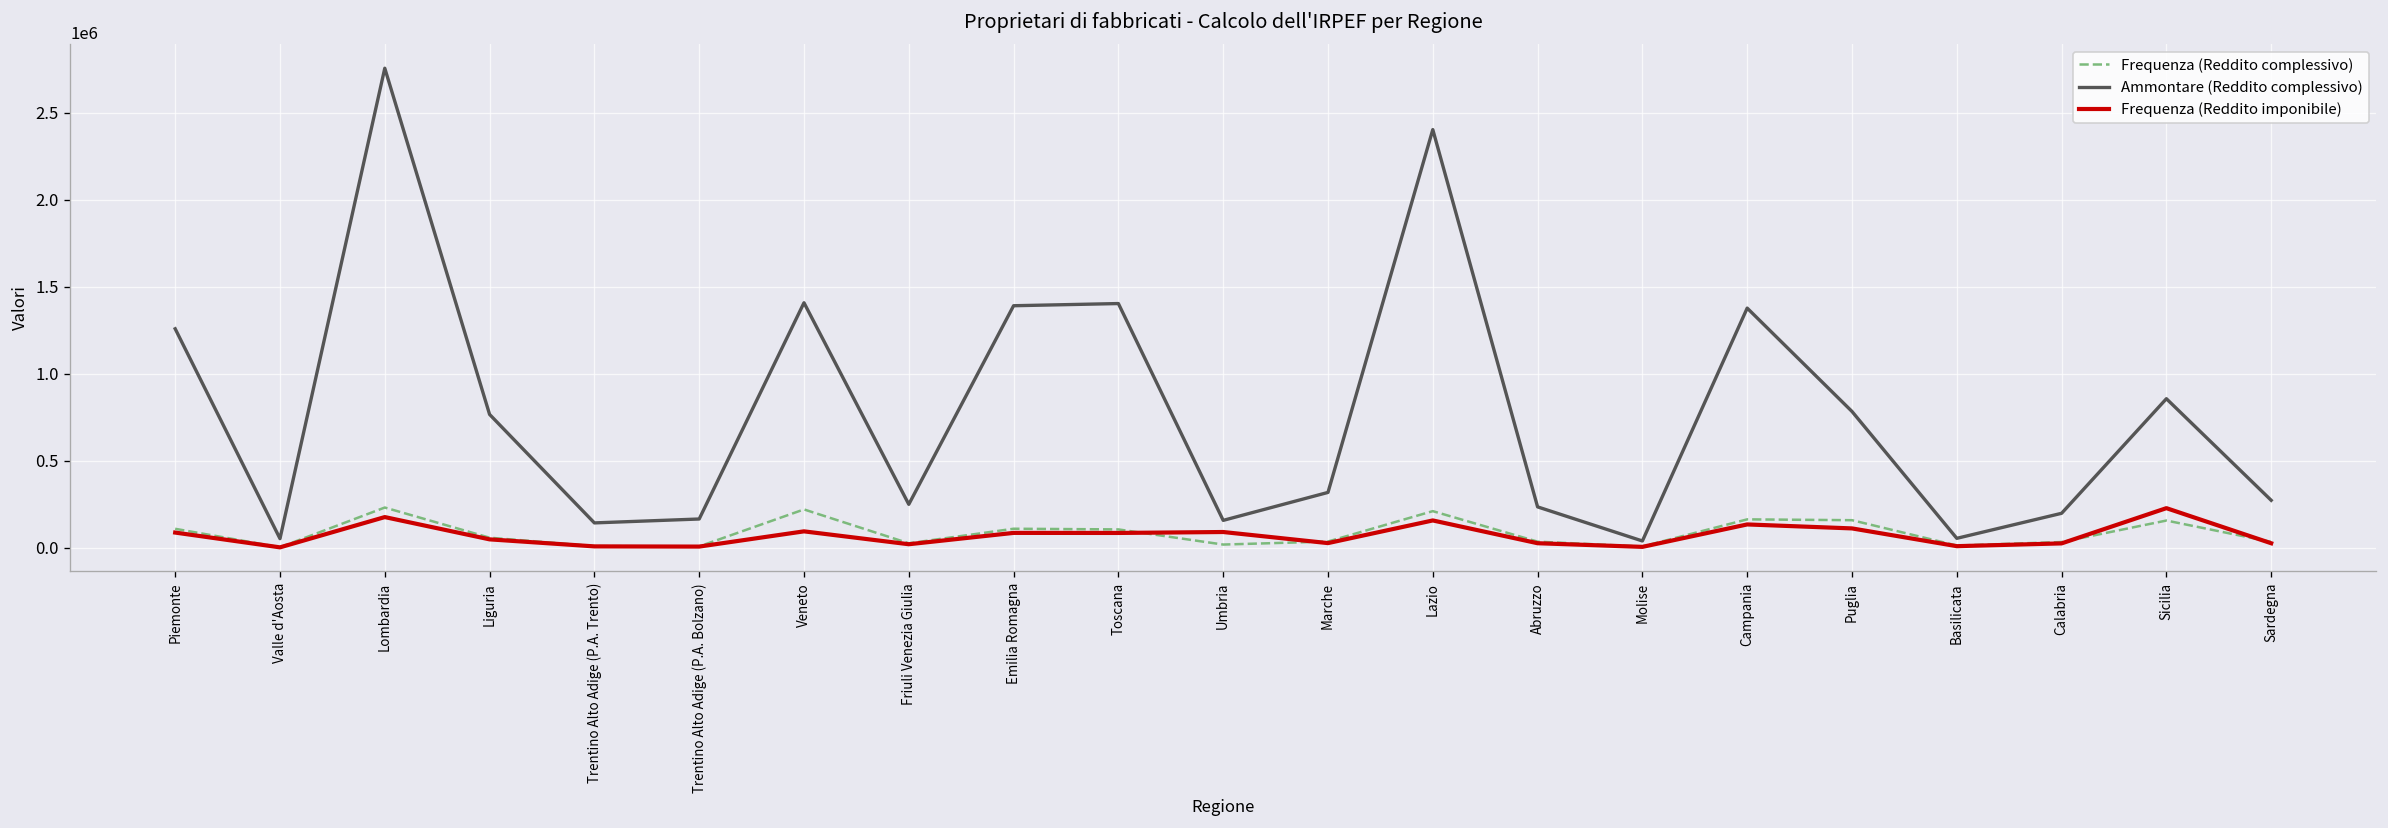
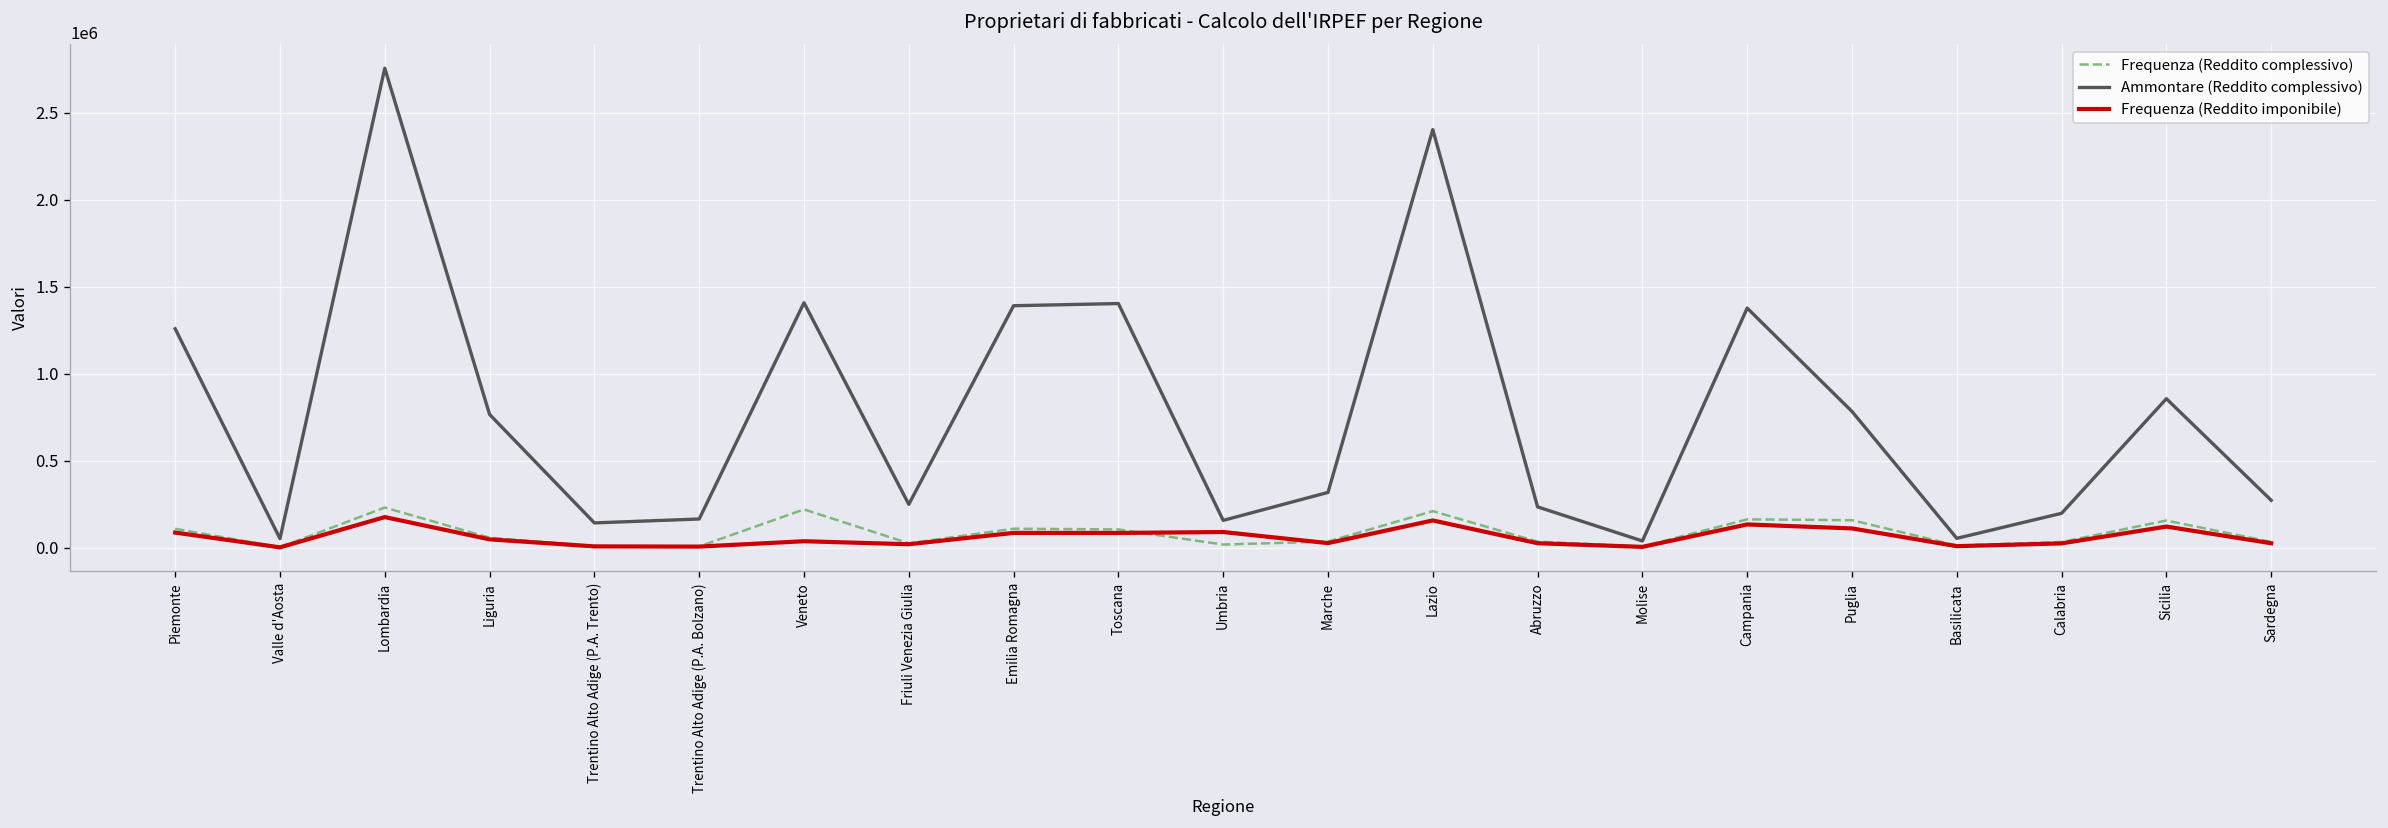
  {
    "Frequenza (Reddito complessivo)": {
      "Piemonte": 110000,
      "Lombardia": 230000,
      "Veneto": 220000,
      "Emilia Romagna": 110000,
      "Toscana": 110000,
      "Umbria": 20000,
      "Lazio": 210000,
      "Campania": 160000,
      "Puglia": 160000,
      "Sicilia": 160000
    },
    "Ammontare (Reddito complessivo)": {
      "Piemonte": 1260000,
      "Valle d'Aosta": 50000,
      "Lombardia": 2760000,
      "Liguria": 770000,
      "Trentino Alto Adige (P.A. Trento)": 140000,
      "Trentino Alto Adige (P.A. Bolzano)": 170000,
      "Veneto": 1410000,
      "Friuli Venezia Giulia": 250000,
      "Emilia Romagna": 1390000,
      "Toscana": 1400000,
      "Umbria": 160000,
      "Marche": 320000,
      "Lazio": 2400000,
      "Abruzzo": 240000,
      "Molise": 40000,
      "Campania": 1380000,
      "Puglia": 780000,
      "Basilicata": 60000,
      "Calabria": 200000,
      "Sicilia": 860000,
      "Sardegna": 270000
    },
    "Frequenza (Reddito imponibile)": {
      "Piemonte": 90000,
      "Lombardia": 180000,
-     "Veneto": 100000,
+     "Veneto": 40000,
      "Emilia Romagna": 90000,
      "Toscana": 90000,
      "Umbria": 90000,
      "Lazio": 160000,
      "Campania": 140000,
      "Puglia": 110000,
-     "Sicilia": 230000
+     "Sicilia": 120000
    }
  }
